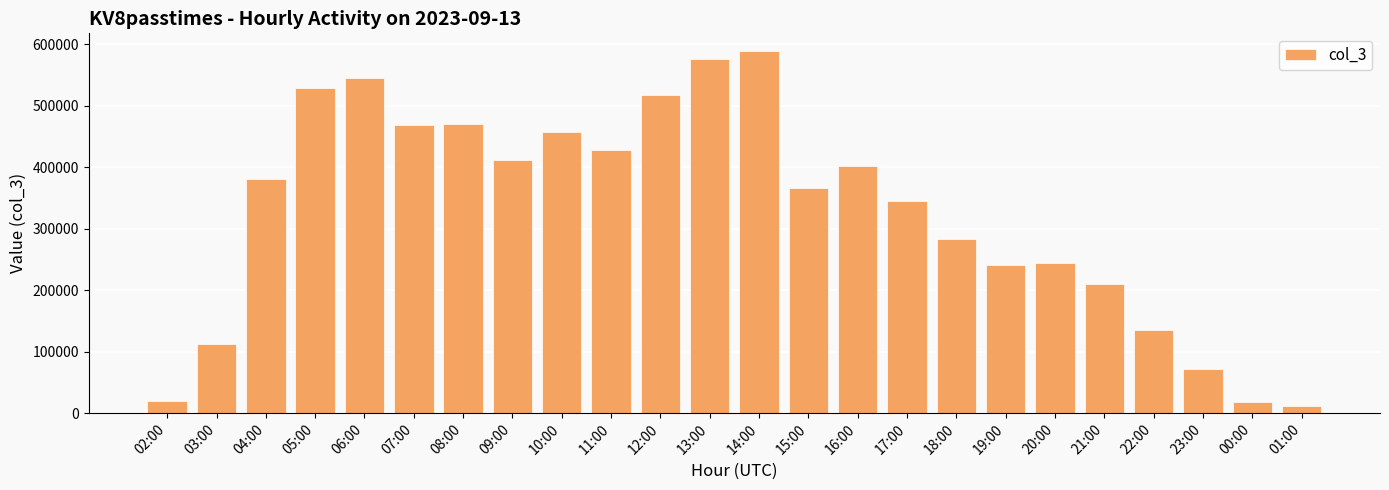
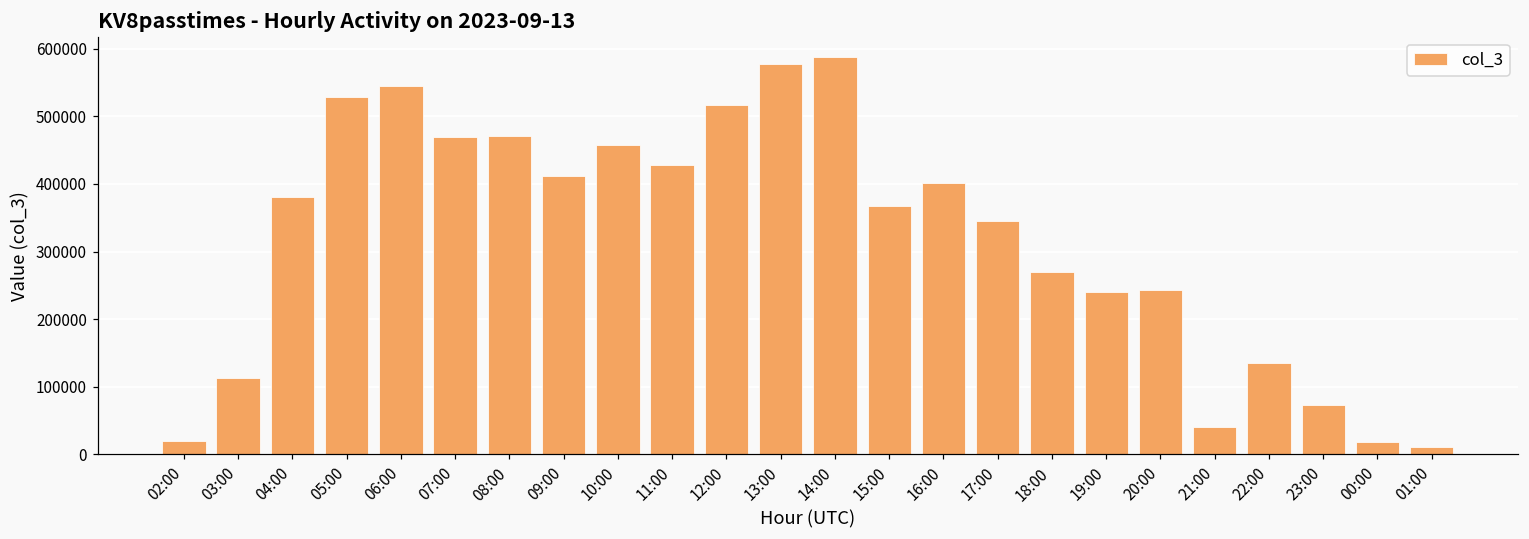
  {
    "02:00": 20000,
    "03:00": 110000,
    "04:00": 380000,
    "05:00": 530000,
    "06:00": 540000,
    "07:00": 470000,
    "08:00": 470000,
    "09:00": 410000,
    "10:00": 460000,
    "11:00": 430000,
    "12:00": 520000,
    "13:00": 580000,
    "14:00": 590000,
    "15:00": 370000,
    "16:00": 400000,
    "17:00": 340000,
-   "18:00": 280000,
+   "18:00": 270000,
    "19:00": 240000,
    "20:00": 240000,
-   "21:00": 210000,
+   "21:00": 40000,
    "22:00": 140000,
    "23:00": 70000,
    "00:00": 20000,
    "01:00": 10000
  }
